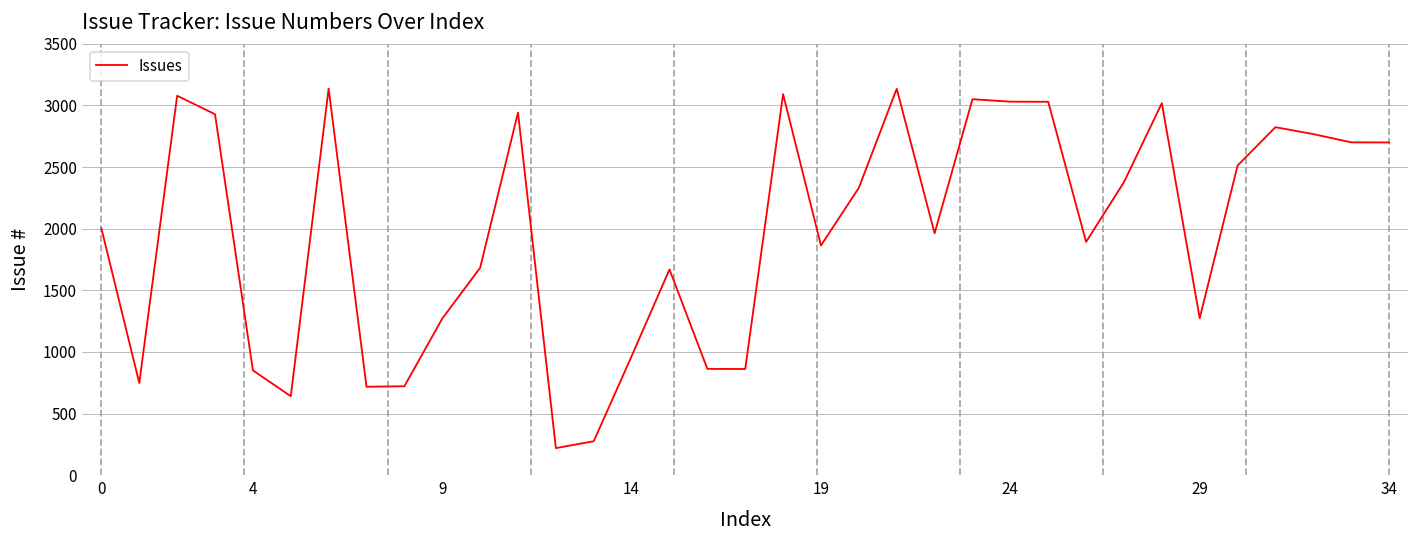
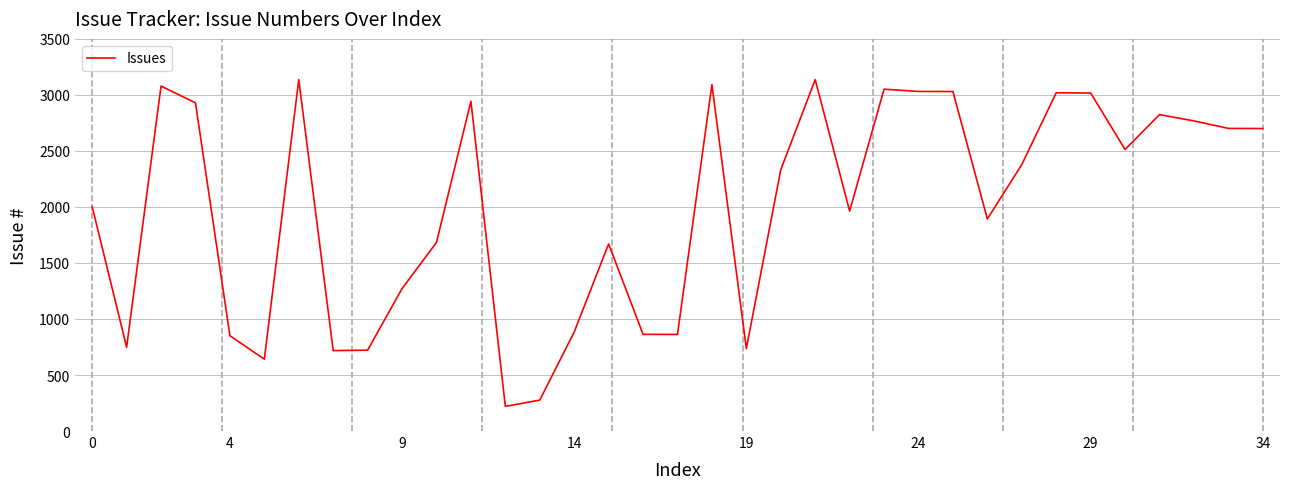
  {
    "0": 2000,
    "4": 850,
    "9": 1270,
-   "14": 970,
-   "19": 1860,
+   "14": 880,
+   "19": 740,
    "24": 3030,
-   "29": 1270,
+   "29": 3020,
    "34": 2700
  }
